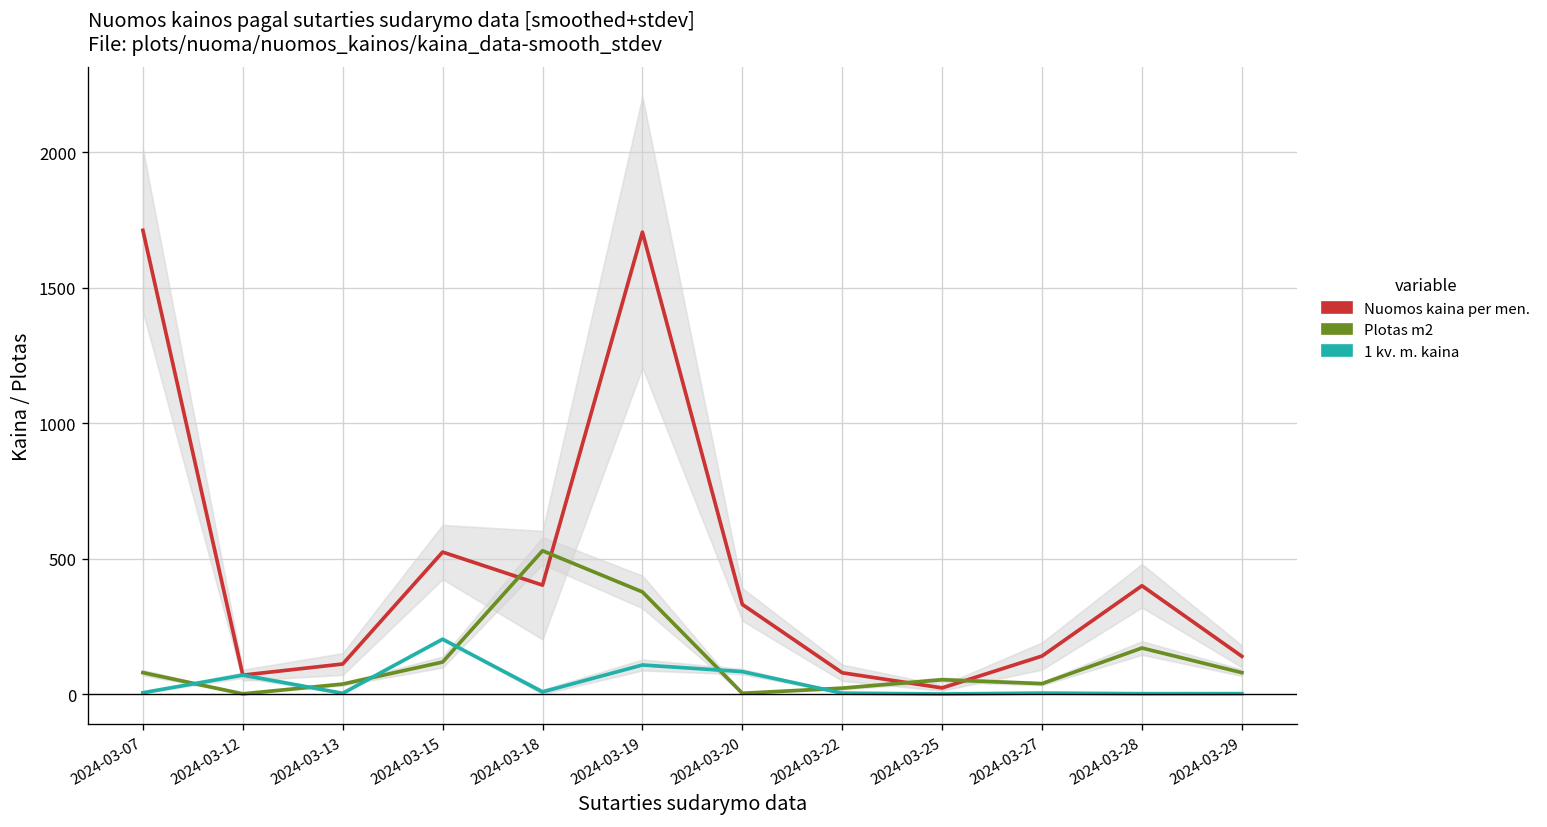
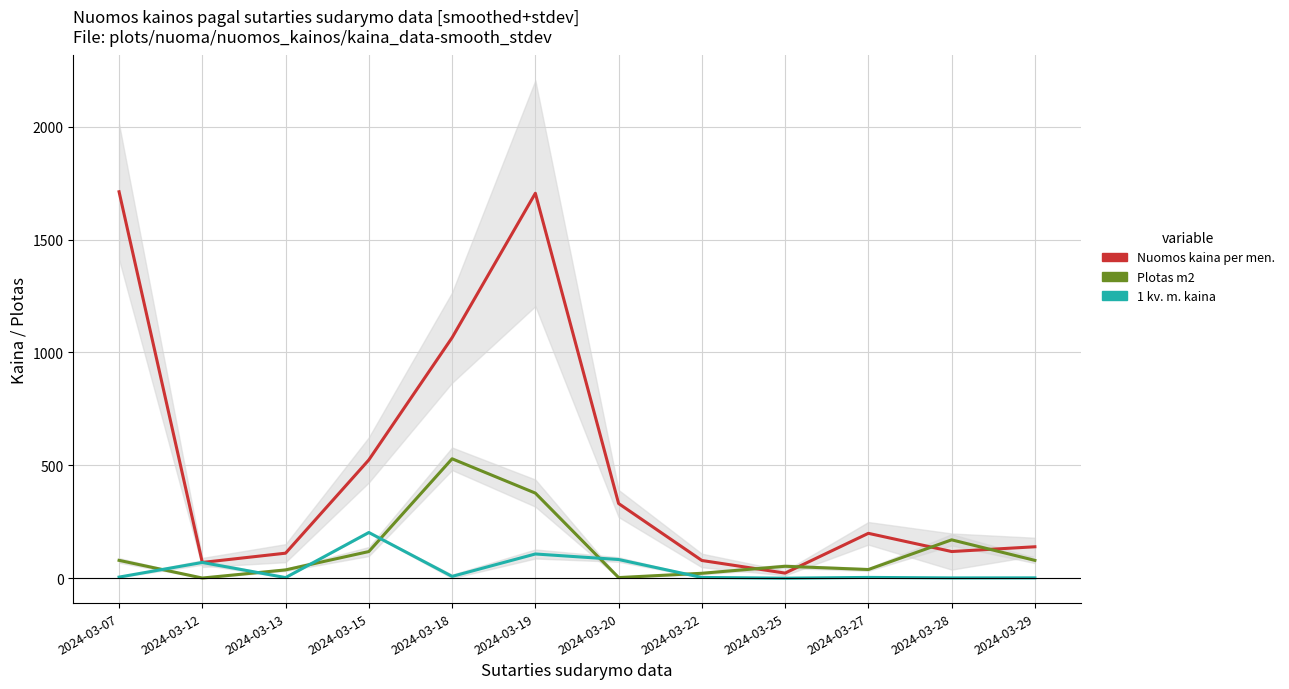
  {
    "Nuomos kaina per men.": {
      "2024-03-07": 1710,
      "2024-03-13": 110,
      "2024-03-15": 520,
-     "2024-03-18": 400,
+     "2024-03-18": 1070,
      "2024-03-19": 1710,
      "2024-03-20": 330,
      "2024-03-22": 80,
-     "2024-03-27": 140,
-     "2024-03-28": 400,
+     "2024-03-27": 200,
+     "2024-03-28": 120,
      "2024-03-29": 140
    },
    "Plotas m2": {
      "2024-03-15": 120,
      "2024-03-18": 530,
      "2024-03-19": 380,
      "2024-03-28": 170,
      "2024-03-29": 80
    },
    "1 kv. m. kaina": {
      "2024-03-19": 110
    }
  }
